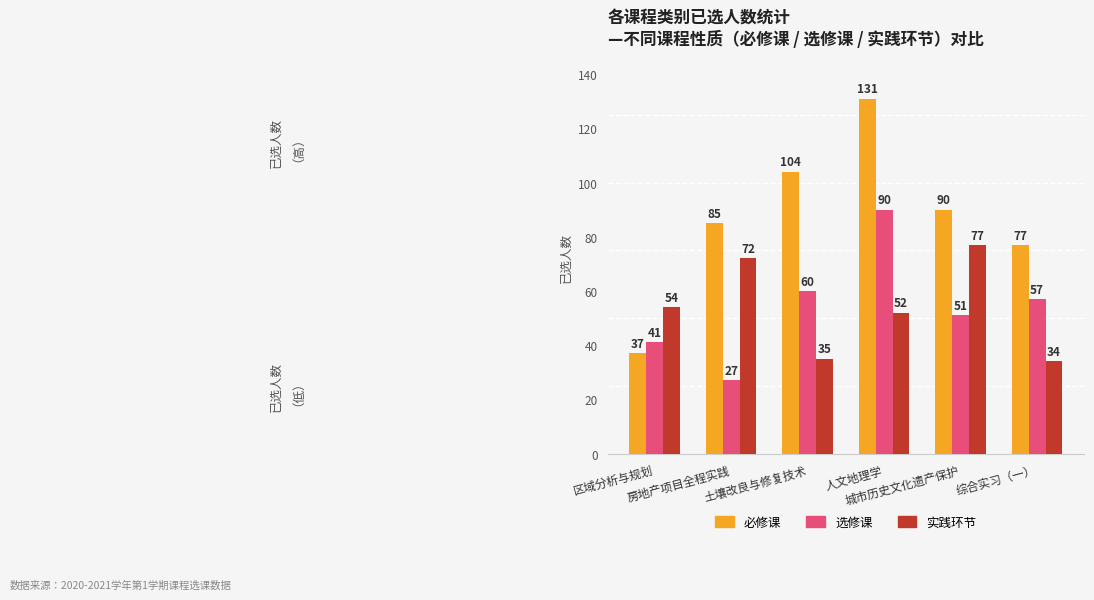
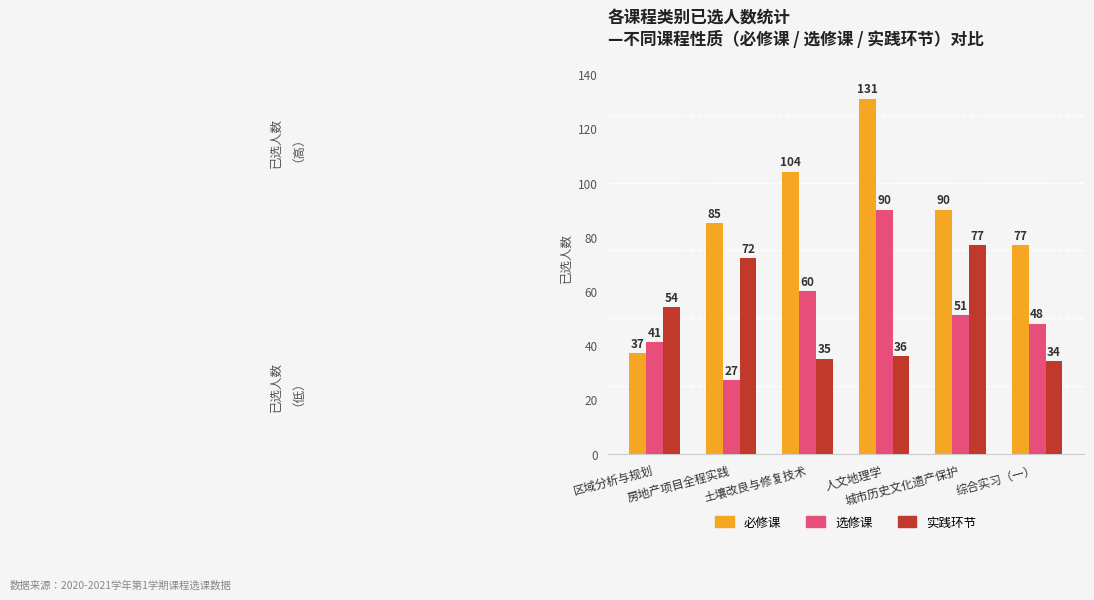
  {
    "必修课": {
      "区域分析与规划": 37,
      "房地产项目全程实践": 85,
      "土壤改良与修复技术": 104,
      "人文地理学": 131,
      "城市历史文化遗产保护": 90,
      "综合实习（一）": 77
    },
    "选修课": {
      "区域分析与规划": 41,
      "房地产项目全程实践": 27,
      "土壤改良与修复技术": 60,
      "人文地理学": 90,
      "城市历史文化遗产保护": 51,
-     "综合实习（一）": 57
+     "综合实习（一）": 48
    },
    "实践环节": {
      "区域分析与规划": 54,
      "房地产项目全程实践": 72,
      "土壤改良与修复技术": 35,
-     "人文地理学": 52,
+     "人文地理学": 36,
      "城市历史文化遗产保护": 77,
      "综合实习（一）": 34
    }
  }
